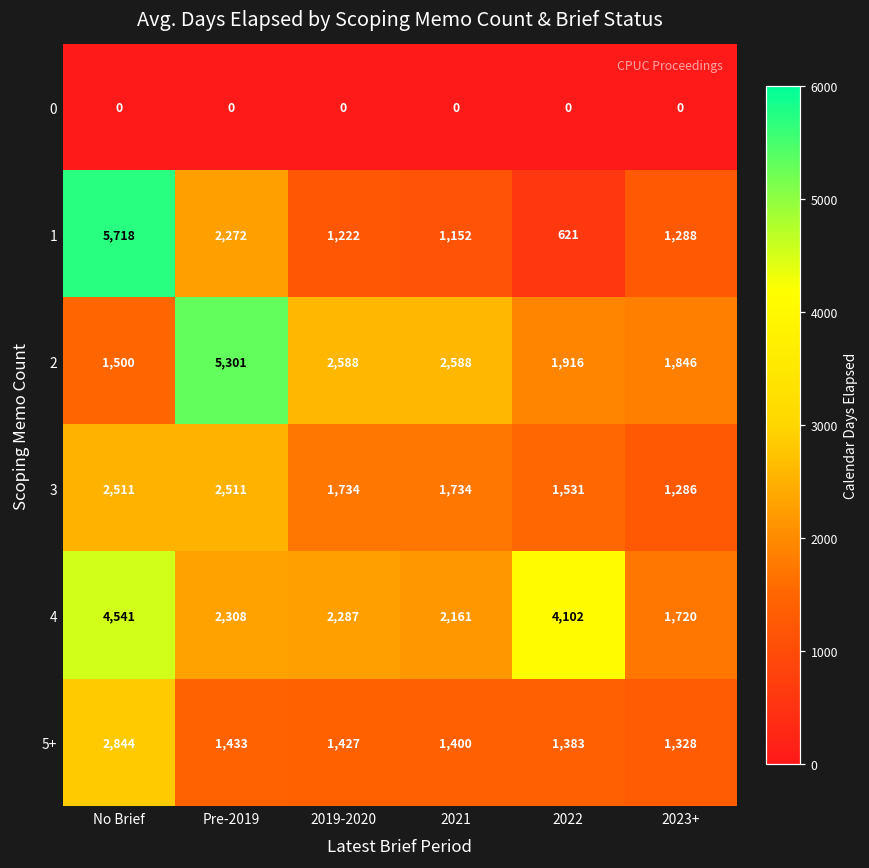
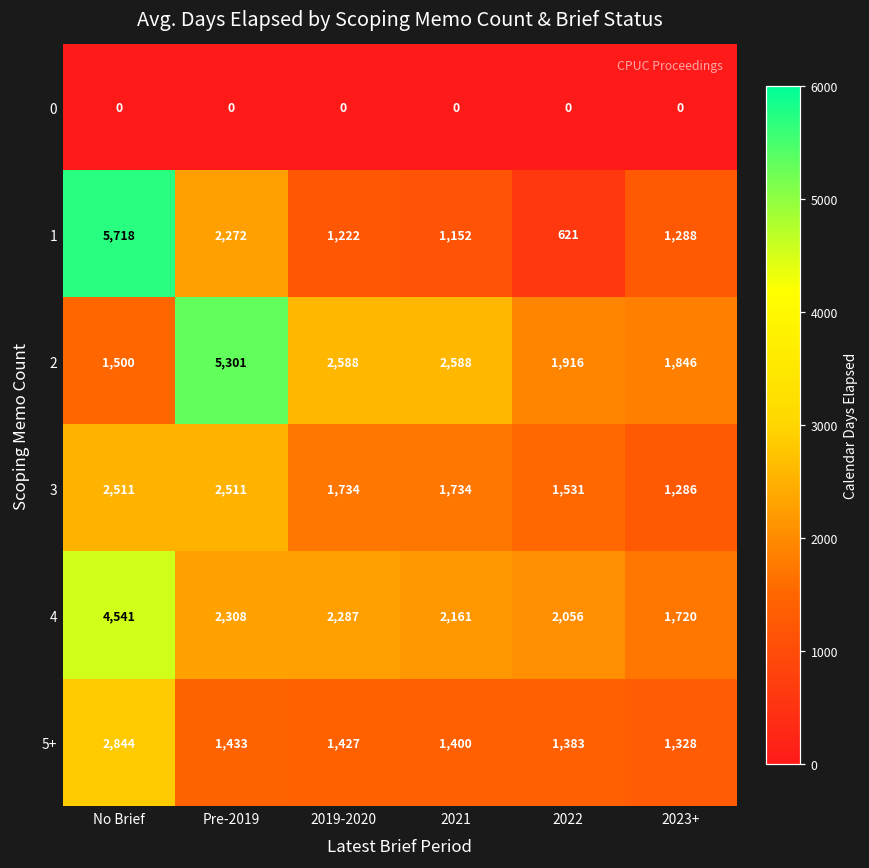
  {
    "0": {
      "No Brief": "0",
      "Pre-2019": "0",
      "2019-2020": "0",
      "2021": "0",
      "2022": "0"
    },
    "1": {
      "No Brief": "5,718",
      "Pre-2019": "2,272",
      "2019-2020": "1,222",
      "2021": "1,152",
      "2022": "621",
      "2023+": "1,288"
    },
    "2": {
      "No Brief": "1,500",
      "Pre-2019": "5,301",
      "2019-2020": "2,588",
      "2021": "2,588",
      "2022": "1,916",
      "2023+": "1,846"
    },
    "3": {
      "No Brief": "2,511",
      "Pre-2019": "2,511",
      "2019-2020": "1,734",
      "2021": "1,734",
      "2022": "1,531",
      "2023+": "1,286"
    },
    "4": {
      "No Brief": "4,541",
      "Pre-2019": "2,308",
      "2019-2020": "2,287",
      "2021": "2,161",
-     "2022": "4,102",
+     "2022": "2,056",
      "2023+": "1,720"
    },
    "5+": {
      "No Brief": "2,844",
      "Pre-2019": "1,433",
      "2019-2020": "1,427",
      "2021": "1,400",
      "2022": "1,383",
      "2023+": "1,328"
    }
  }
